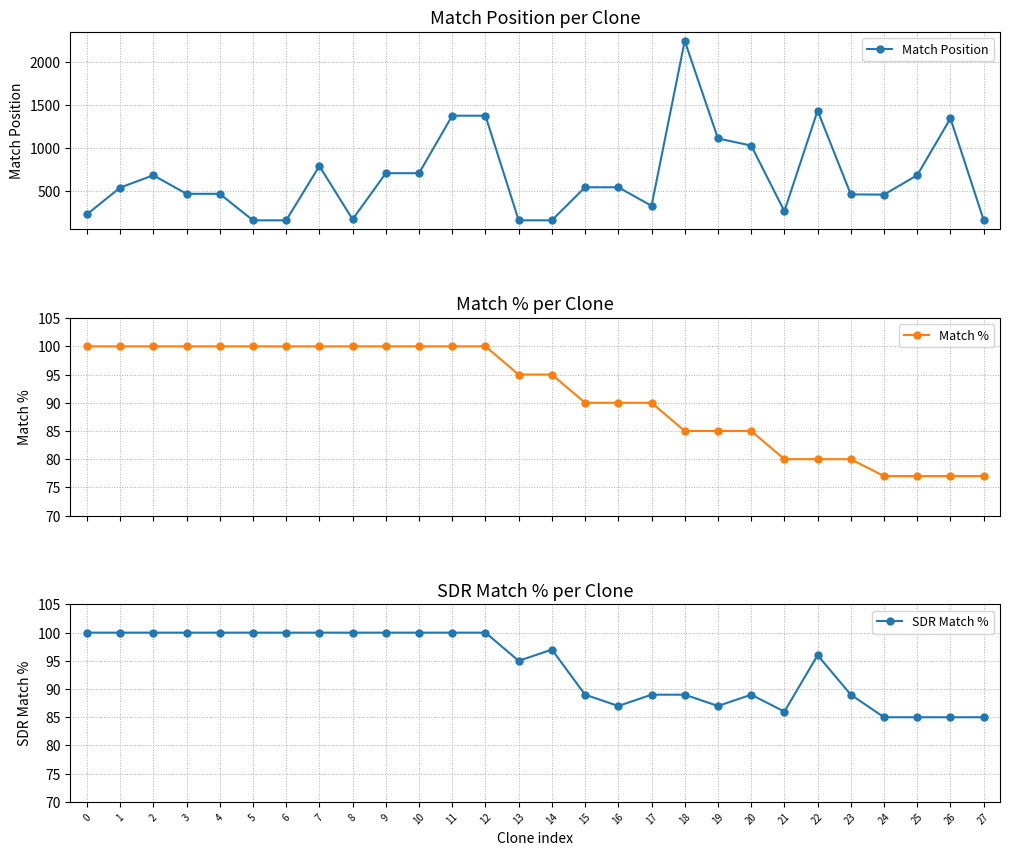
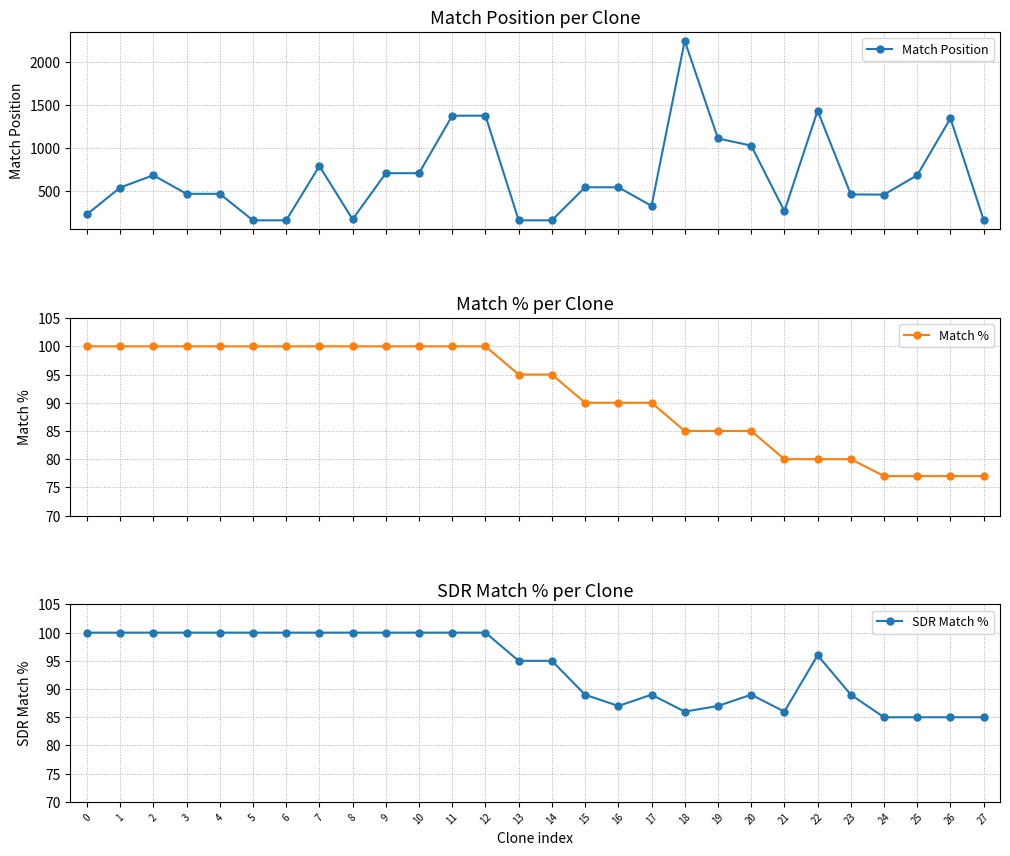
  {
    "SDR Match % per Clone": {
      "0": 100,
      "1": 100,
      "2": 100,
      "3": 100,
      "4": 100,
      "5": 100,
      "6": 100,
      "7": 100,
      "8": 100,
      "9": 100,
      "10": 100,
      "11": 100,
      "12": 100,
      "13": 95,
-     "14": 97,
+     "14": 95,
      "15": 89,
      "16": 87,
      "17": 89,
-     "18": 89,
+     "18": 86,
      "19": 87,
      "20": 89,
      "21": 86,
      "22": 96,
      "23": 89,
      "24": 85,
      "25": 85,
      "26": 85,
      "27": 85
    }
  }
